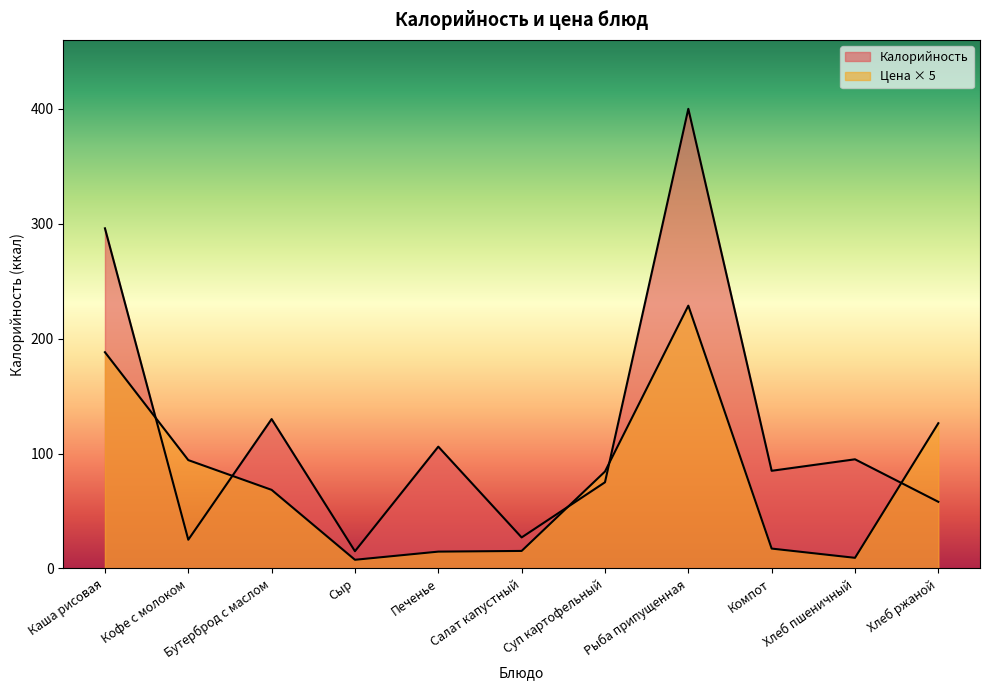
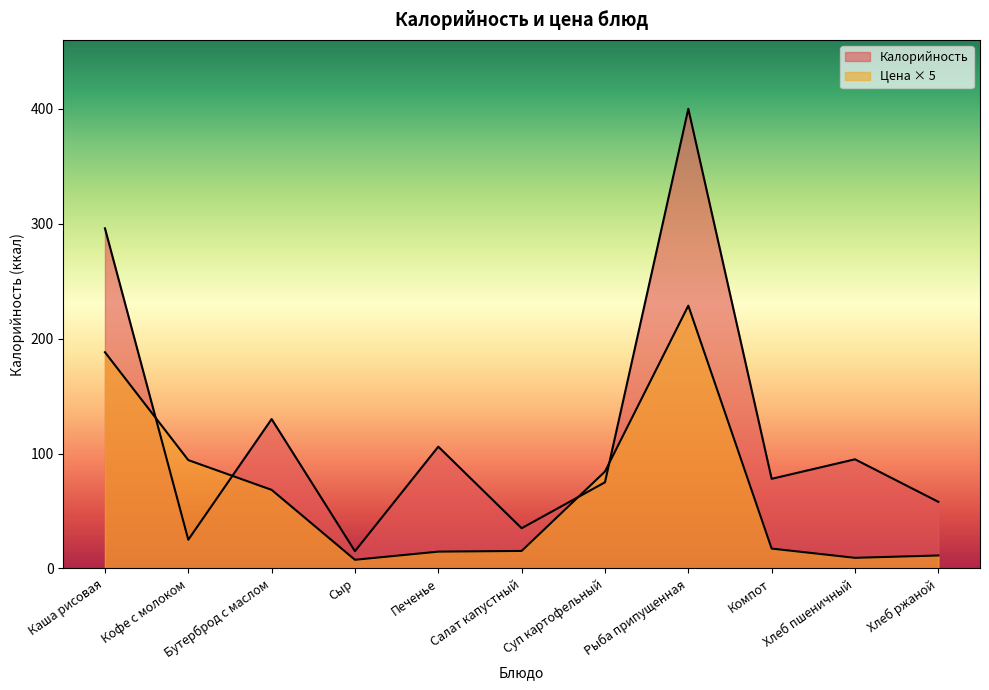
  {
    "Калорийность": {
      "Каша рисовая": 296,
      "Кофе с молоком": 25,
      "Бутерброд с маслом": 130,
      "Сыр": 15,
      "Печенье": 106,
-     "Салат капустный": 27,
+     "Салат капустный": 35,
      "Суп картофельный": 75,
      "Рыба припущенная": 400,
-     "Компот": 85,
+     "Компот": 78,
      "Хлеб пшеничный": 95,
      "Хлеб ржаной": 58
    },
    "Цена × 5": {
      "Каша рисовая": 188,
      "Кофе с молоком": 94,
      "Бутерброд с маслом": 68,
      "Сыр": 8,
      "Печенье": 15,
      "Салат капустный": 15,
      "Суп картофельный": 84,
      "Рыба припущенная": 229,
      "Компот": 17,
      "Хлеб пшеничный": 9,
-     "Хлеб ржаной": 126
+     "Хлеб ржаной": 11
    }
  }
